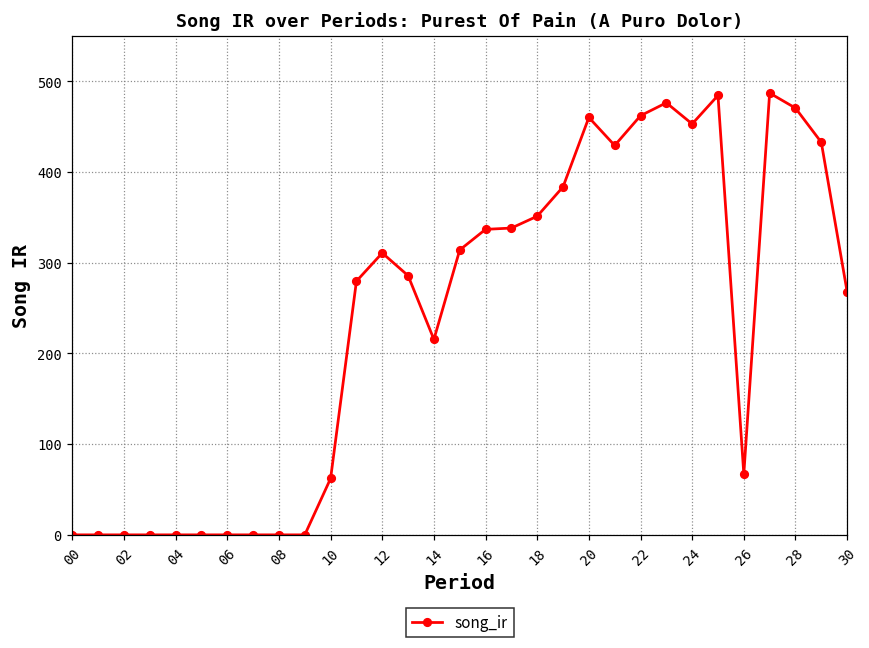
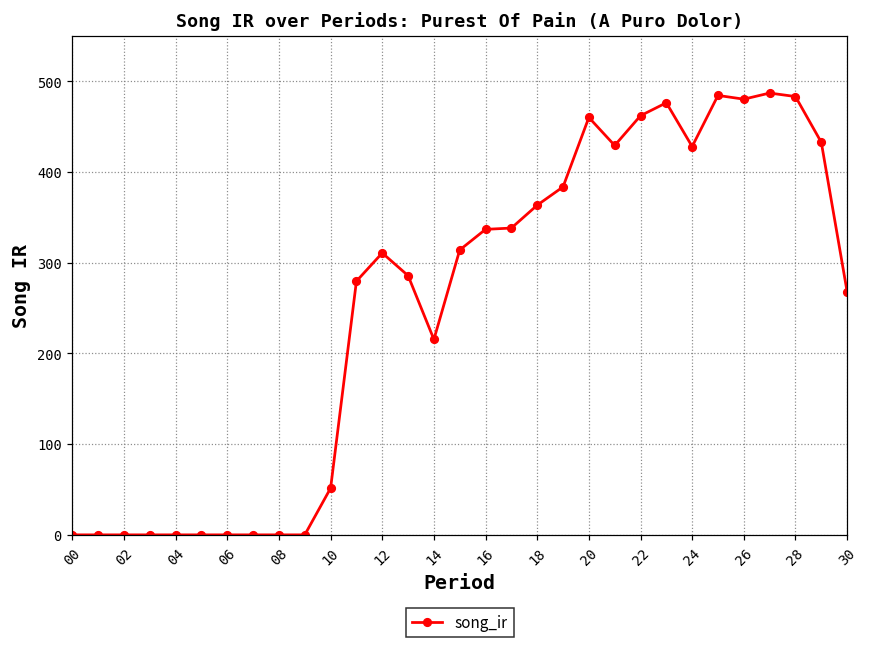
  {
    "00": 0,
    "02": 0,
    "04": 0,
    "06": 0,
    "08": 0,
-   "10": 60,
+   "10": 50,
    "12": 310,
    "14": 220,
    "16": 340,
-   "18": 350,
+   "18": 360,
    "20": 460,
    "22": 460,
-   "24": 450,
-   "26": 70,
-   "28": 470,
+   "24": 430,
+   "26": 480,
+   "28": 480,
    "30": 270
  }
